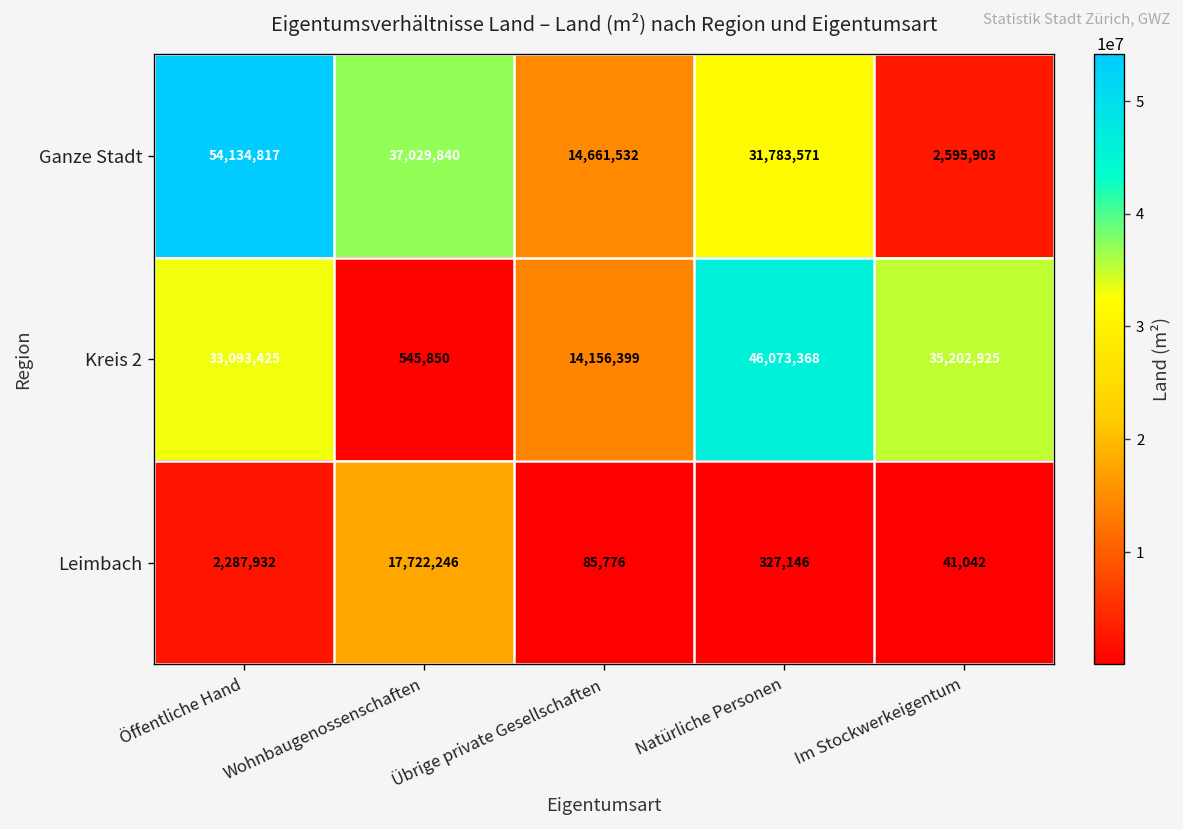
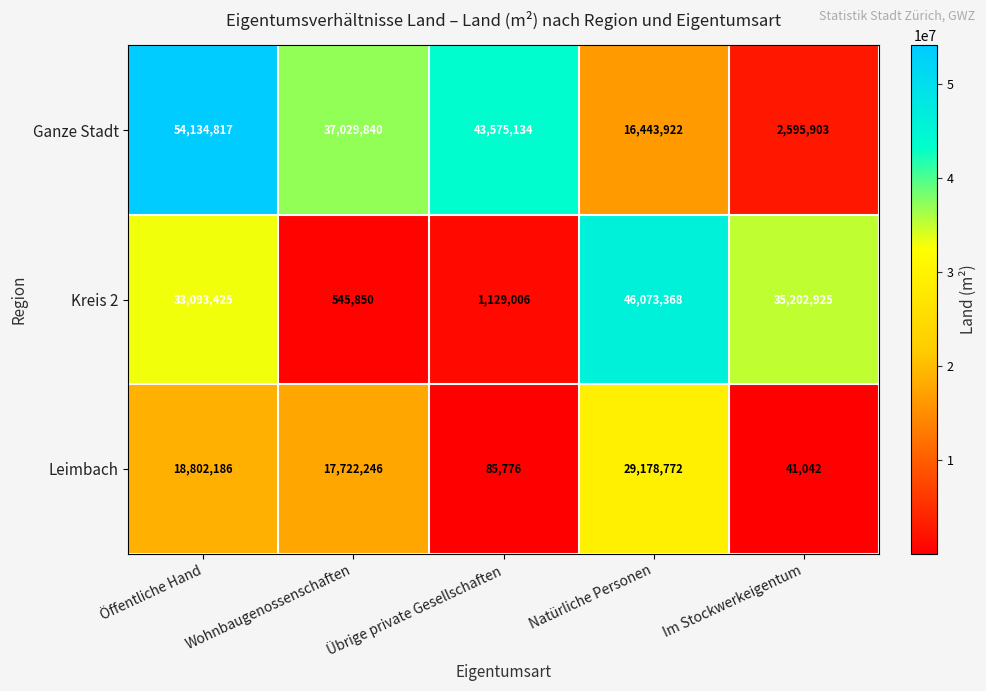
  {
    "Ganze Stadt": {
      "Öffentliche Hand": "54,134,817",
      "Wohnbaugenossenschaften": "37,029,840",
-     "Übrige private Gesellschaften": "14,661,532",
-     "Natürliche Personen": "31,783,571",
+     "Übrige private Gesellschaften": "43,575,134",
+     "Natürliche Personen": "16,443,922",
      "Im Stockwerkeigentum": "2,595,903"
    },
    "Kreis 2": {
      "Öffentliche Hand": "33,093,425",
      "Wohnbaugenossenschaften": "545,850",
-     "Übrige private Gesellschaften": "14,156,399",
+     "Übrige private Gesellschaften": "1,129,006",
      "Natürliche Personen": "46,073,368",
      "Im Stockwerkeigentum": "35,202,925"
    },
    "Leimbach": {
-     "Öffentliche Hand": "2,287,932",
+     "Öffentliche Hand": "18,802,186",
      "Wohnbaugenossenschaften": "17,722,246",
      "Übrige private Gesellschaften": "85,776",
-     "Natürliche Personen": "327,146",
+     "Natürliche Personen": "29,178,772",
      "Im Stockwerkeigentum": "41,042"
    }
  }
